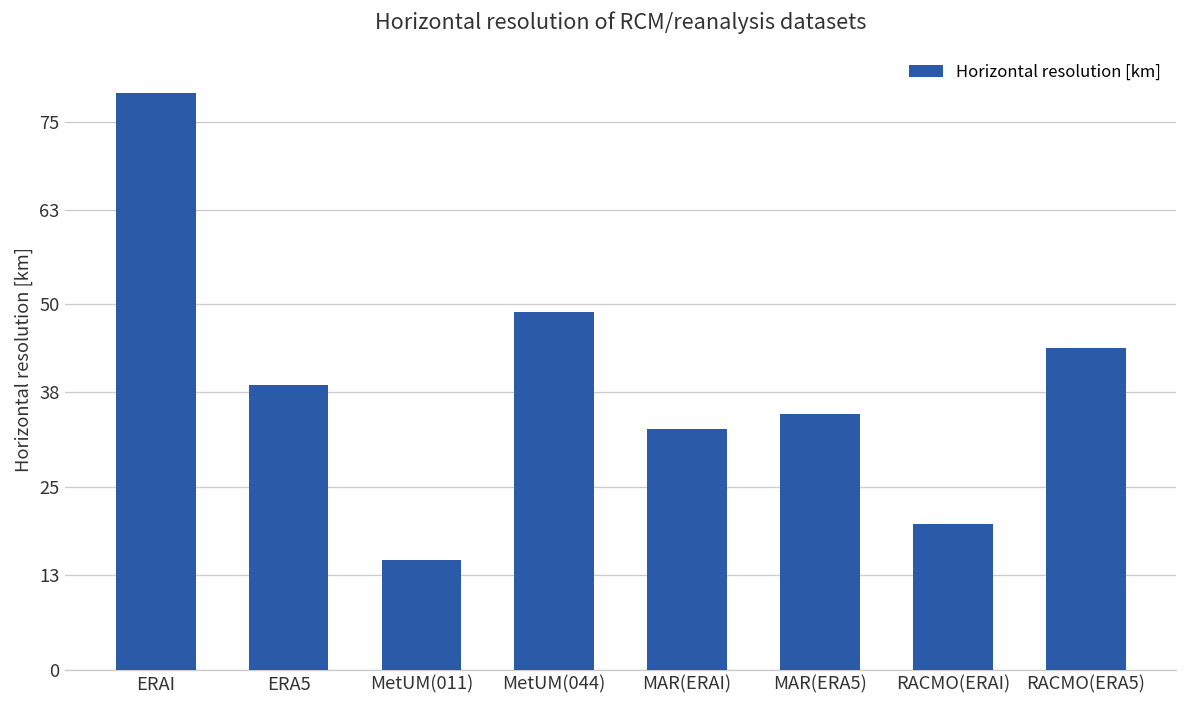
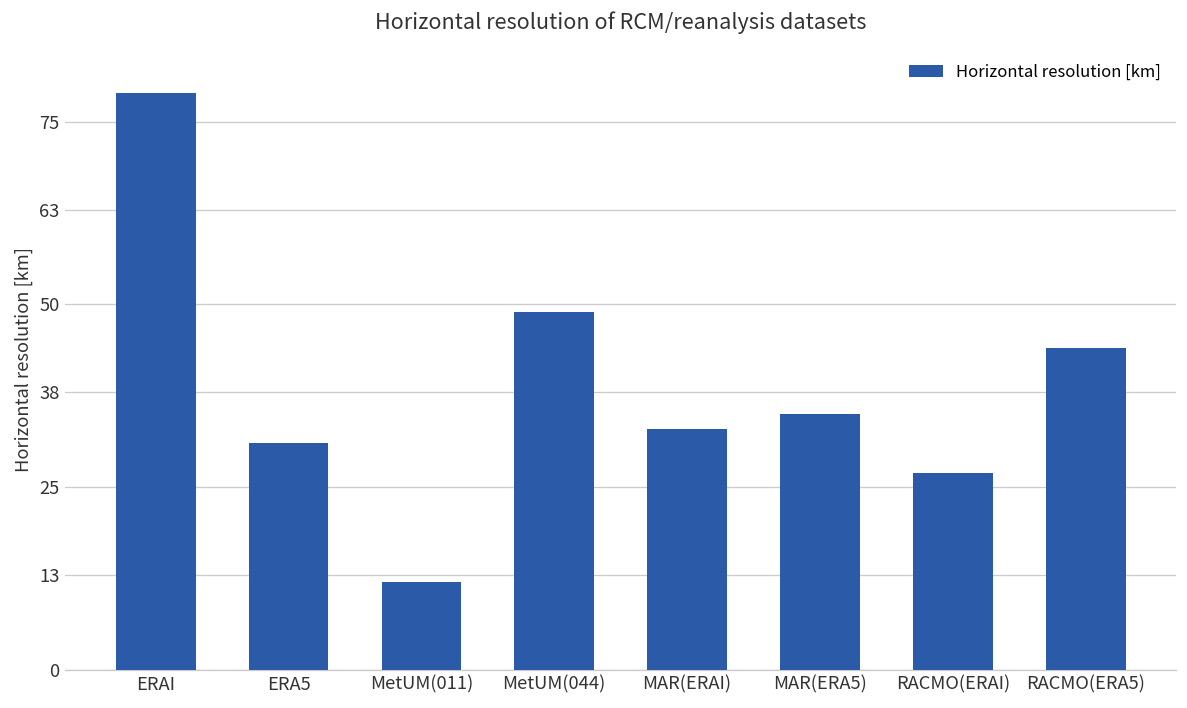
  {
    "ERAI": 79,
-   "ERA5": 39,
-   "MetUM(011)": 15,
+   "ERA5": 31,
+   "MetUM(011)": 12,
    "MetUM(044)": 49,
    "MAR(ERAI)": 33,
    "MAR(ERA5)": 35,
-   "RACMO(ERAI)": 20,
+   "RACMO(ERAI)": 27,
    "RACMO(ERA5)": 44
  }
